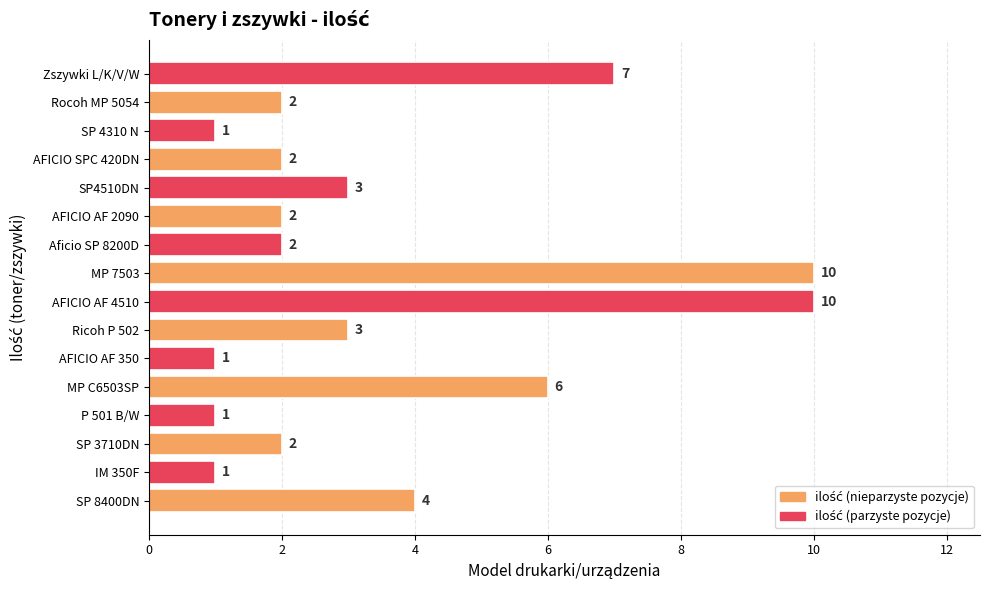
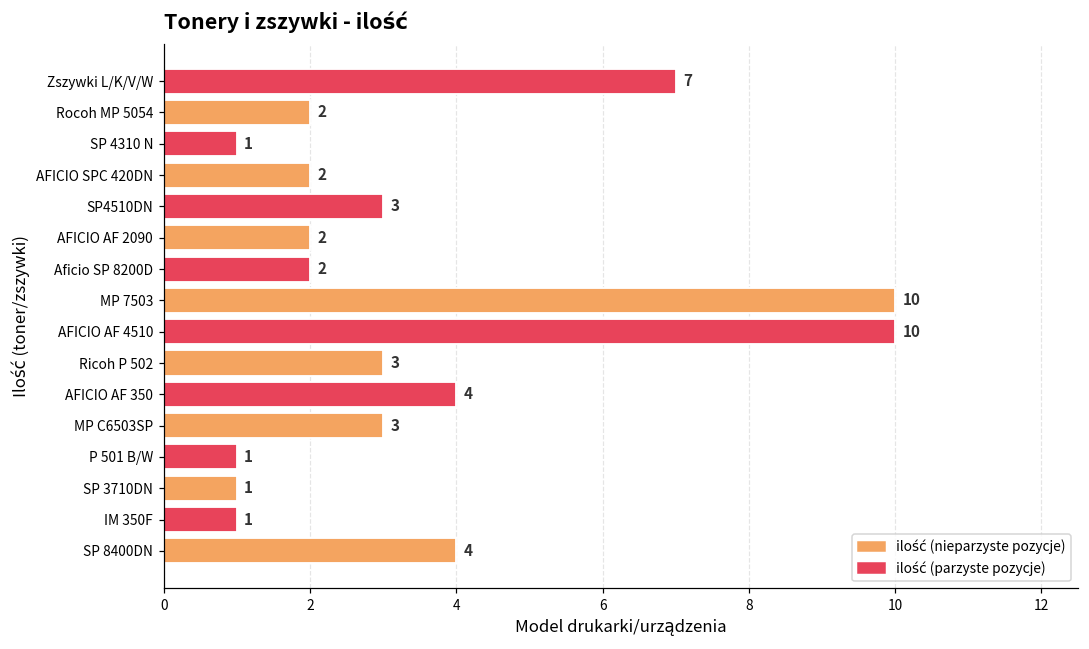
  {
    "Zszywki L/K/V/W": 7,
    "Rocoh MP 5054": 2,
    "SP 4310 N": 1,
    "AFICIO SPC 420DN": 2,
    "SP4510DN": 3,
    "AFICIO AF 2090": 2,
    "Aficio SP 8200D": 2,
    "MP 7503": 10,
    "AFICIO AF 4510": 10,
    "Ricoh P 502": 3,
-   "AFICIO AF 350": 1,
-   "MP C6503SP": 6,
+   "AFICIO AF 350": 4,
+   "MP C6503SP": 3,
    "P 501 B/W": 1,
-   "SP 3710DN": 2,
+   "SP 3710DN": 1,
    "IM 350F": 1,
    "SP 8400DN": 4
  }
